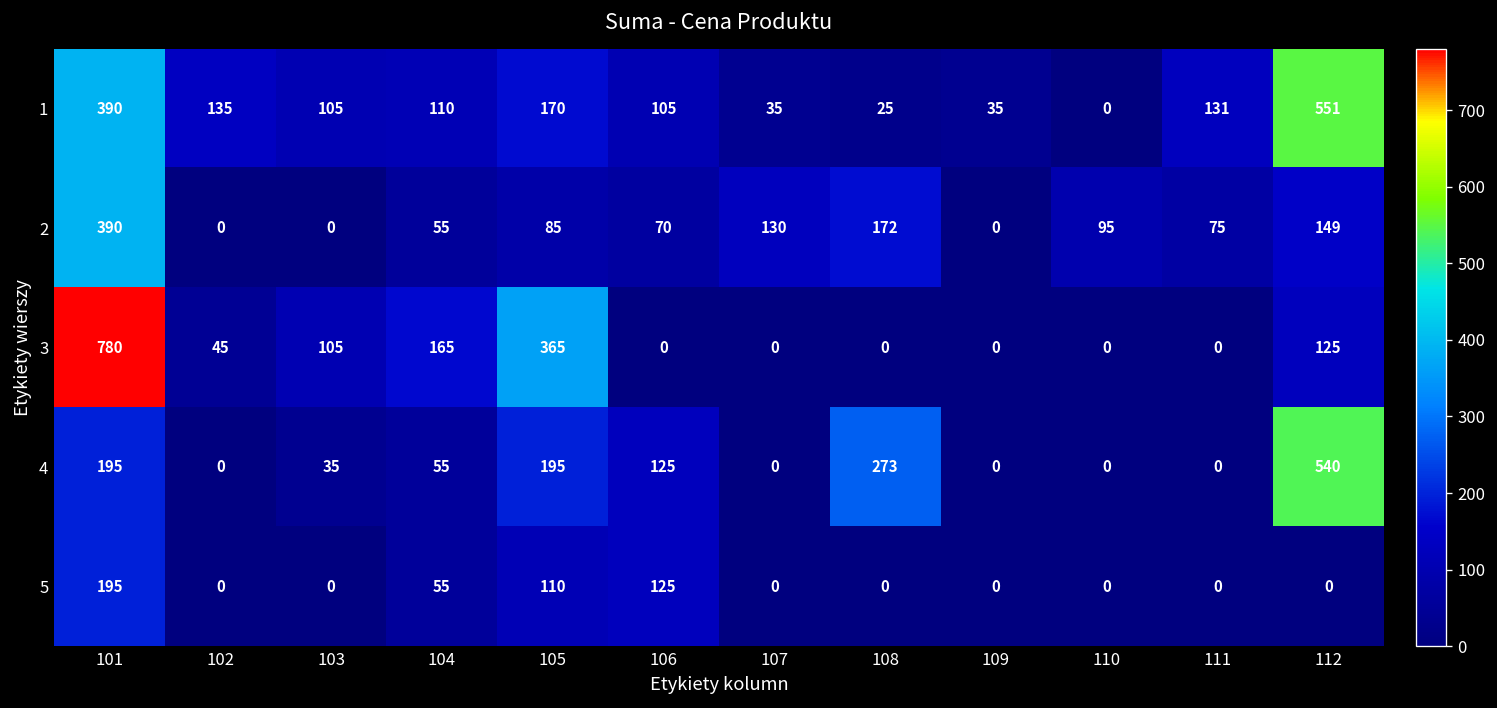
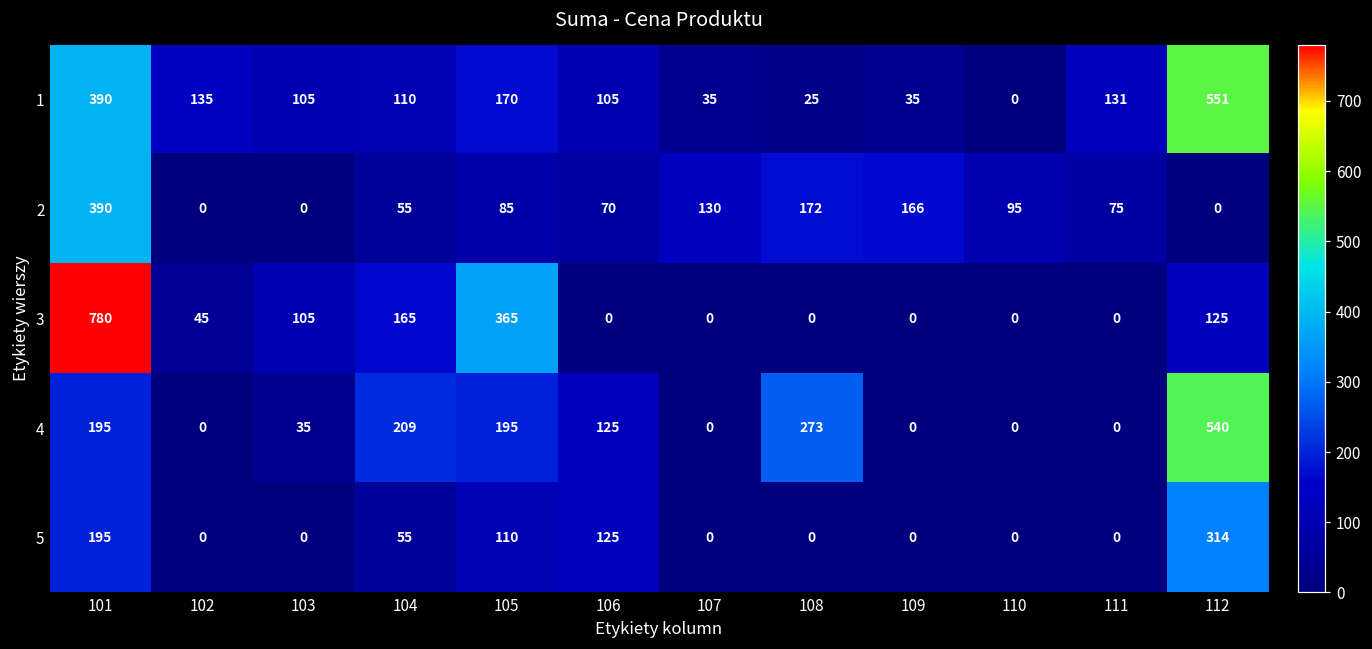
  {
    "1": {
      "101": 390,
      "102": 135,
      "103": 105,
      "104": 110,
      "105": 170,
      "106": 105,
      "107": 35,
      "108": 25,
      "109": 35,
      "110": 0,
      "111": 131,
      "112": 551
    },
    "2": {
      "101": 390,
      "102": 0,
      "103": 0,
      "104": 55,
      "105": 85,
      "106": 70,
      "107": 130,
      "108": 172,
-     "109": 0,
+     "109": 166,
      "110": 95,
      "111": 75,
-     "112": 149
+     "112": 0
    },
    "3": {
      "101": 780,
      "102": 45,
      "103": 105,
      "104": 165,
      "105": 365,
      "106": 0,
      "107": 0,
      "108": 0,
      "109": 0,
      "110": 0,
      "111": 0,
      "112": 125
    },
    "4": {
      "101": 195,
      "102": 0,
      "103": 35,
-     "104": 55,
+     "104": 209,
      "105": 195,
      "106": 125,
      "107": 0,
      "108": 273,
      "109": 0,
      "110": 0,
      "111": 0,
      "112": 540
    },
    "5": {
      "101": 195,
      "102": 0,
      "103": 0,
      "104": 55,
      "105": 110,
      "106": 125,
      "107": 0,
      "108": 0,
      "109": 0,
      "110": 0,
      "111": 0,
-     "112": 0
+     "112": 314
    }
  }
